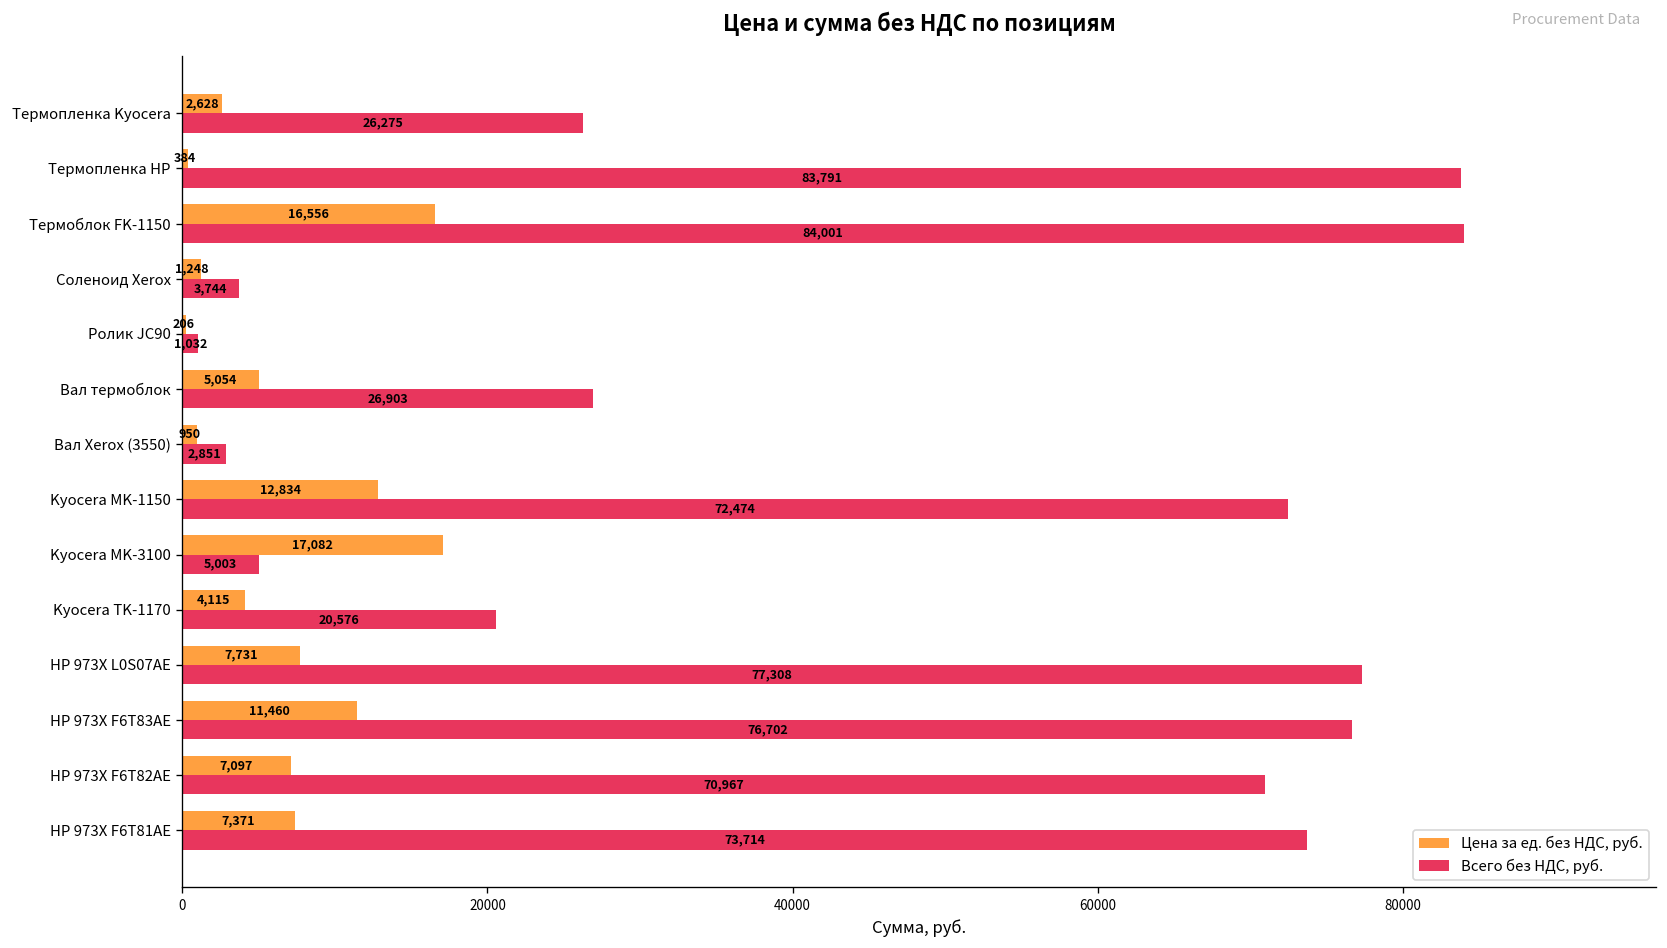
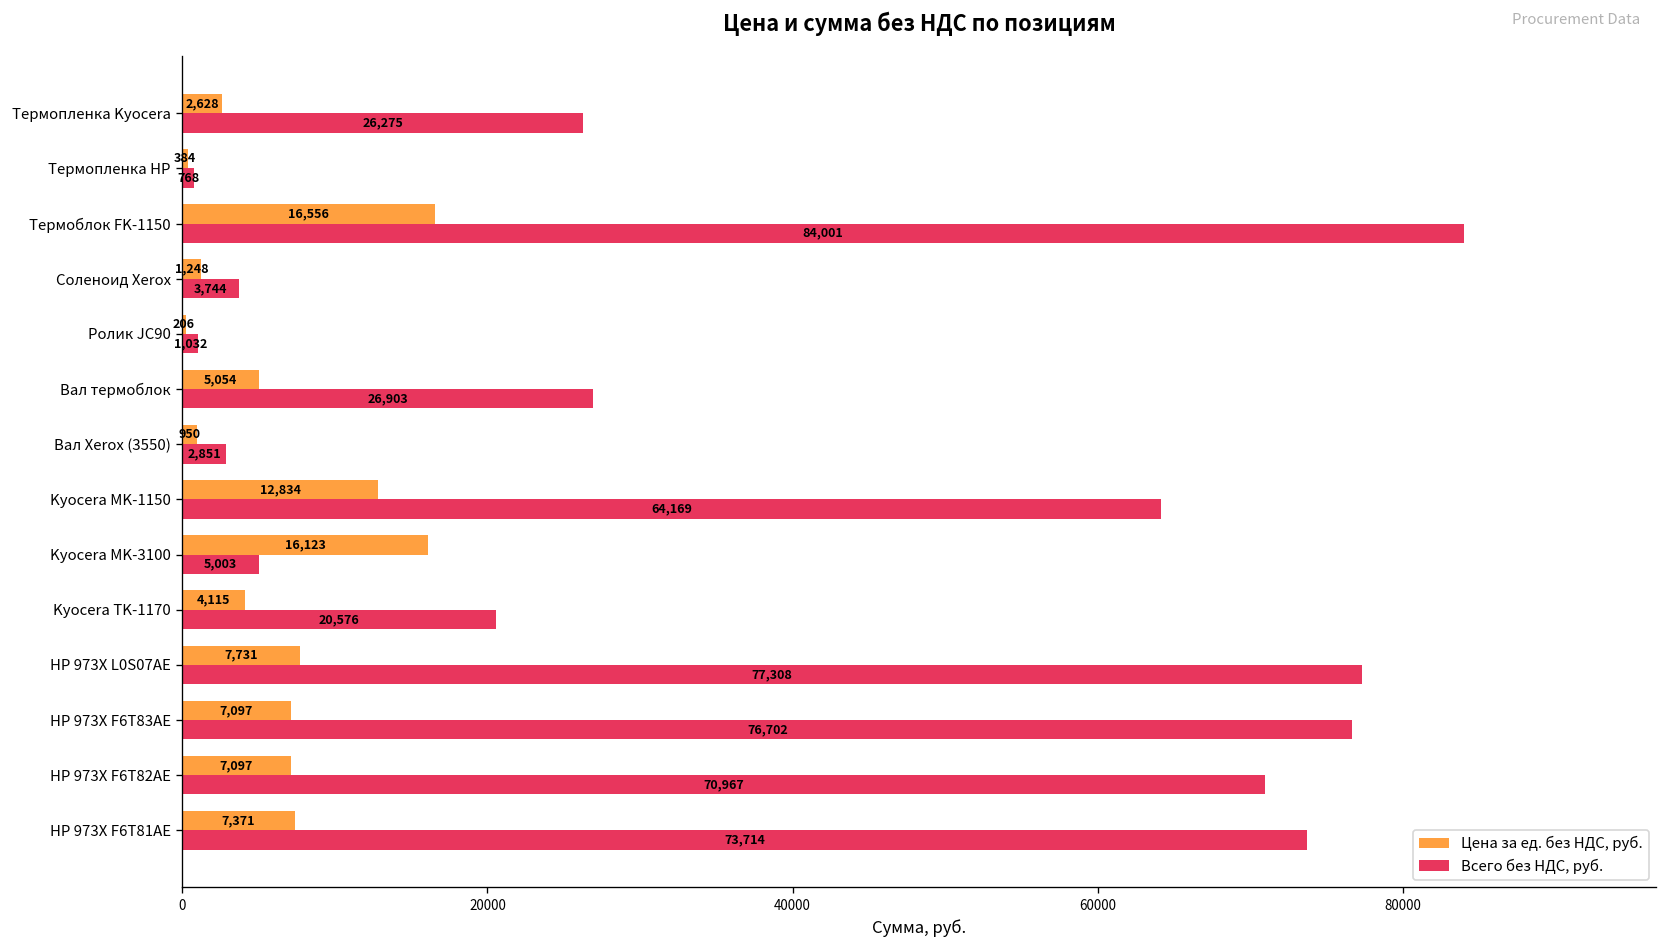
  {
    "Цена за ед. без НДС, руб.": {
      "Термопленка Kyocera": "2,628",
      "Термопленка HP": "384",
      "Термоблок FK-1150": "16,556",
      "Соленоид Xerox": "1,248",
      "Ролик JC90": "206",
      "Вал термоблок": "5,054",
      "Вал Xerox (3550)": "950",
      "Kyocera MK-1150": "12,834",
-     "Kyocera MK-3100": "17,082",
+     "Kyocera MK-3100": "16,123",
      "Kyocera TK-1170": "4,115",
      "HP 973X L0S07AE": "7,731",
-     "HP 973X F6T83AE": "11,460",
+     "HP 973X F6T83AE": "7,097",
      "HP 973X F6T82AE": "7,097",
      "HP 973X F6T81AE": "7,371"
    },
    "Всего без НДС, руб.": {
      "Термопленка Kyocera": "26,275",
-     "Термопленка HP": "83,791",
+     "Термопленка HP": "768",
      "Термоблок FK-1150": "84,001",
      "Соленоид Xerox": "3,744",
      "Ролик JC90": "1,032",
      "Вал термоблок": "26,903",
      "Вал Xerox (3550)": "2,851",
-     "Kyocera MK-1150": "72,474",
+     "Kyocera MK-1150": "64,169",
      "Kyocera MK-3100": "5,003",
      "Kyocera TK-1170": "20,576",
      "HP 973X L0S07AE": "77,308",
      "HP 973X F6T83AE": "76,702",
      "HP 973X F6T82AE": "70,967",
      "HP 973X F6T81AE": "73,714"
    }
  }
